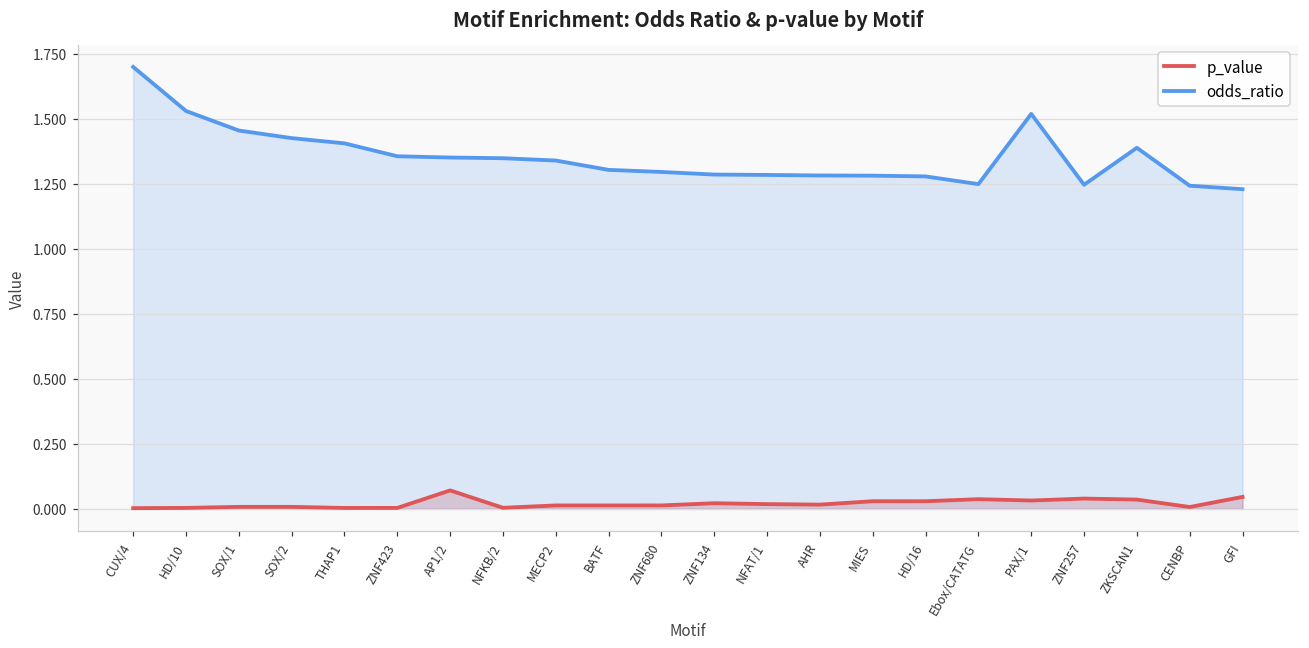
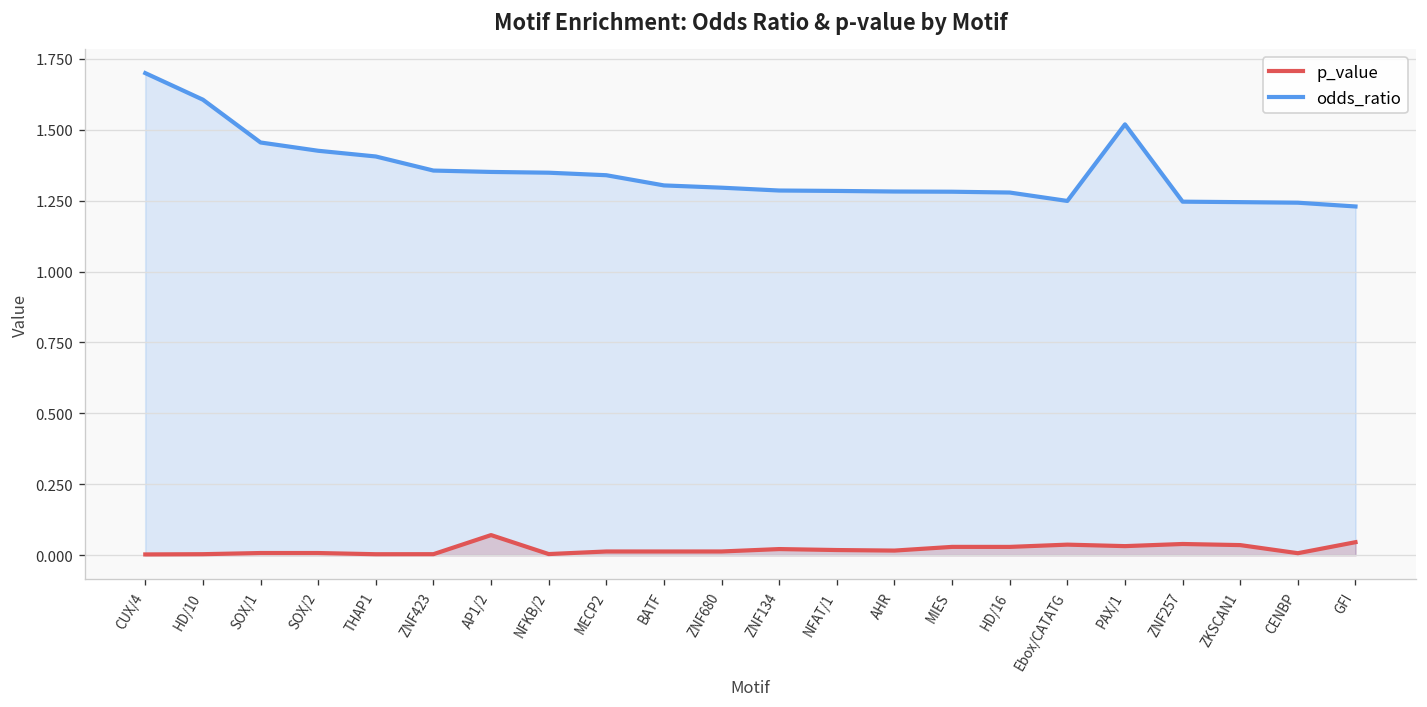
  {
    "p_value": {
      "CUX/4": 0.00,
      "HD/10": 0.00,
      "SOX/1": 0.01,
      "SOX/2": 0.01,
      "THAP1": 0.00,
      "ZNF423": 0.00,
      "AP1/2": 0.07,
      "NFKB/2": 0.00,
      "MECP2": 0.01,
      "BATF": 0.01,
      "ZNF680": 0.01,
      "ZNF134": 0.02,
      "NFAT/1": 0.02,
      "AHR": 0.02,
      "MIES": 0.03,
      "HD/16": 0.03,
      "Ebox/CATATG": 0.04,
      "PAX/1": 0.03,
      "ZNF257": 0.04,
      "ZKSCAN1": 0.04,
      "CENBP": 0.01,
      "GFI": 0.05
    },
    "odds_ratio": {
      "CUX/4": 1.70,
-     "HD/10": 1.53,
+     "HD/10": 1.61,
      "SOX/1": 1.46,
      "SOX/2": 1.43,
      "THAP1": 1.41,
      "ZNF423": 1.36,
      "AP1/2": 1.35,
      "NFKB/2": 1.35,
      "MECP2": 1.34,
      "BATF": 1.30,
      "ZNF680": 1.30,
      "ZNF134": 1.29,
      "NFAT/1": 1.28,
      "AHR": 1.28,
      "MIES": 1.28,
      "HD/16": 1.28,
      "Ebox/CATATG": 1.25,
      "PAX/1": 1.52,
      "ZNF257": 1.25,
-     "ZKSCAN1": 1.39,
+     "ZKSCAN1": 1.24,
      "CENBP": 1.24,
      "GFI": 1.23
    }
  }
